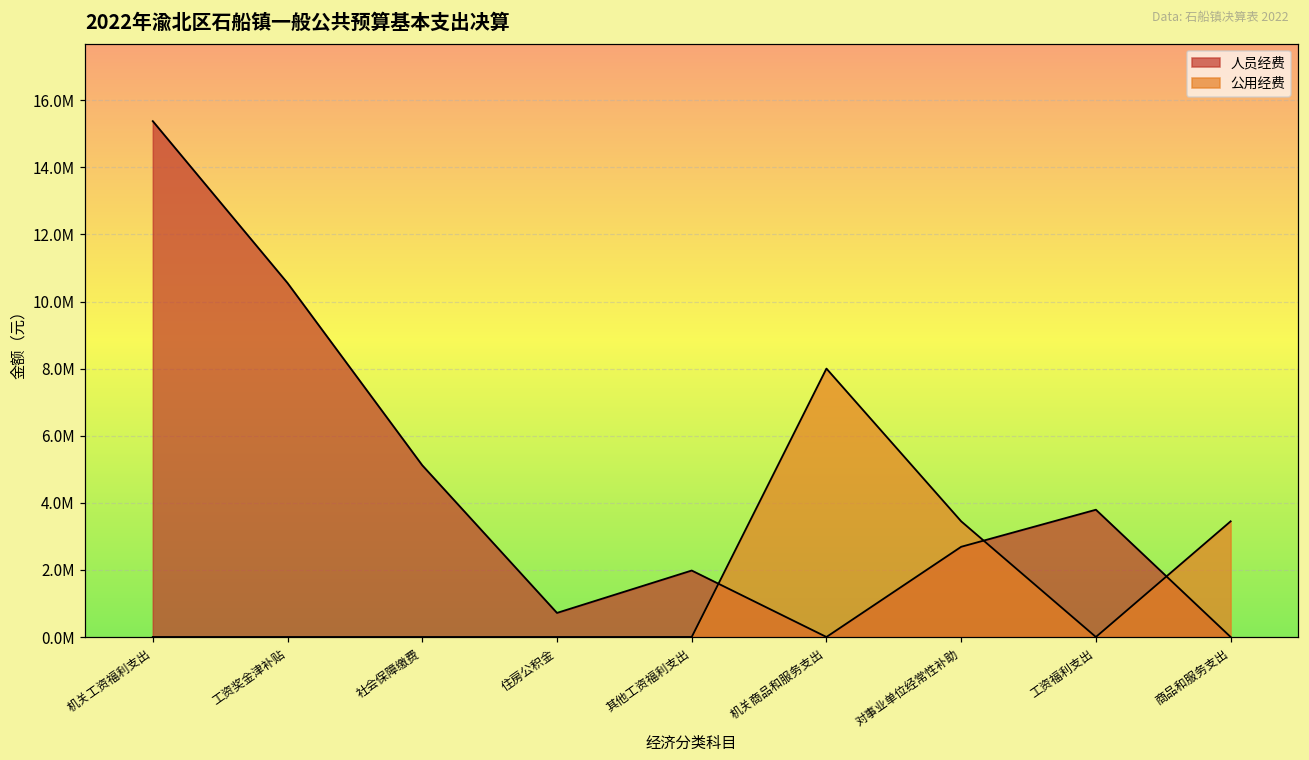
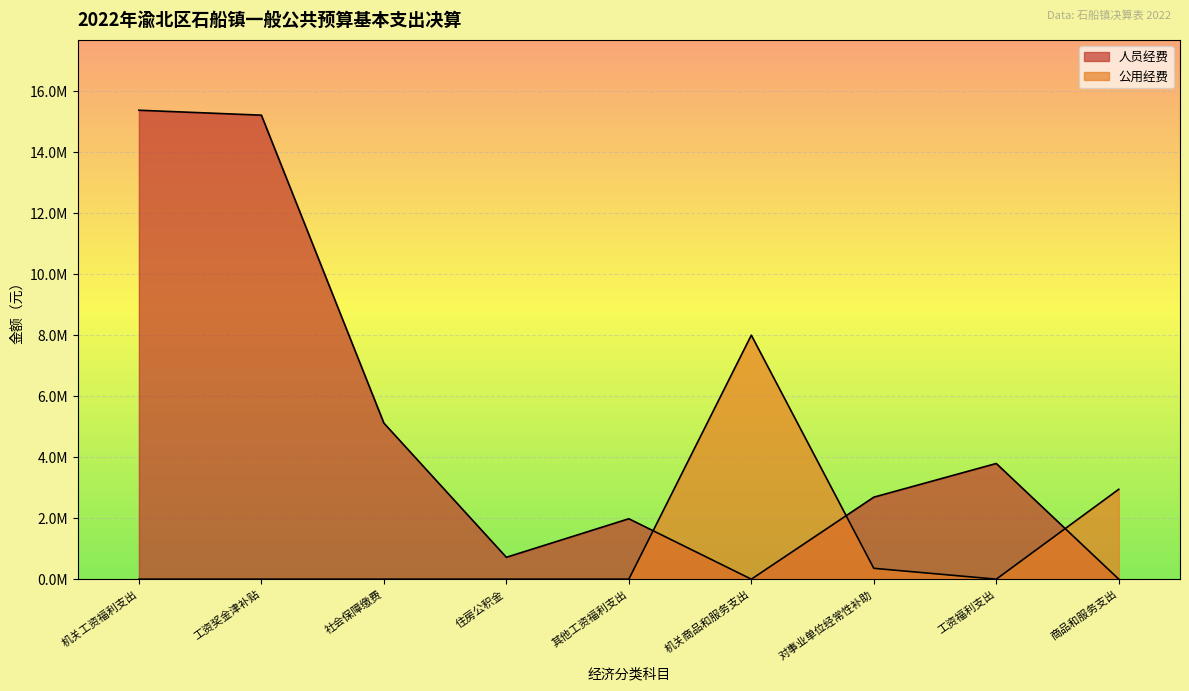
  {
    "人员经费": {
      "机关工资福利支出": 15400000,
-     "工资奖金津补贴": 10600000,
+     "工资奖金津补贴": 15200000,
      "社会保障缴费": 5100000,
      "住房公积金": 700000,
      "其他工资福利支出": 2000000,
      "机关商品和服务支出": 0,
      "对事业单位经常性补助": 2700000,
      "工资福利支出": 3800000,
      "商品和服务支出": 0
    },
    "公用经费": {
      "机关工资福利支出": 0,
      "工资奖金津补贴": 0,
      "社会保障缴费": 0,
      "住房公积金": 0,
      "其他工资福利支出": 0,
      "机关商品和服务支出": 8000000,
-     "对事业单位经常性补助": 3400000,
+     "对事业单位经常性补助": 400000,
      "工资福利支出": 0,
-     "商品和服务支出": 3400000
+     "商品和服务支出": 2900000
    }
  }
